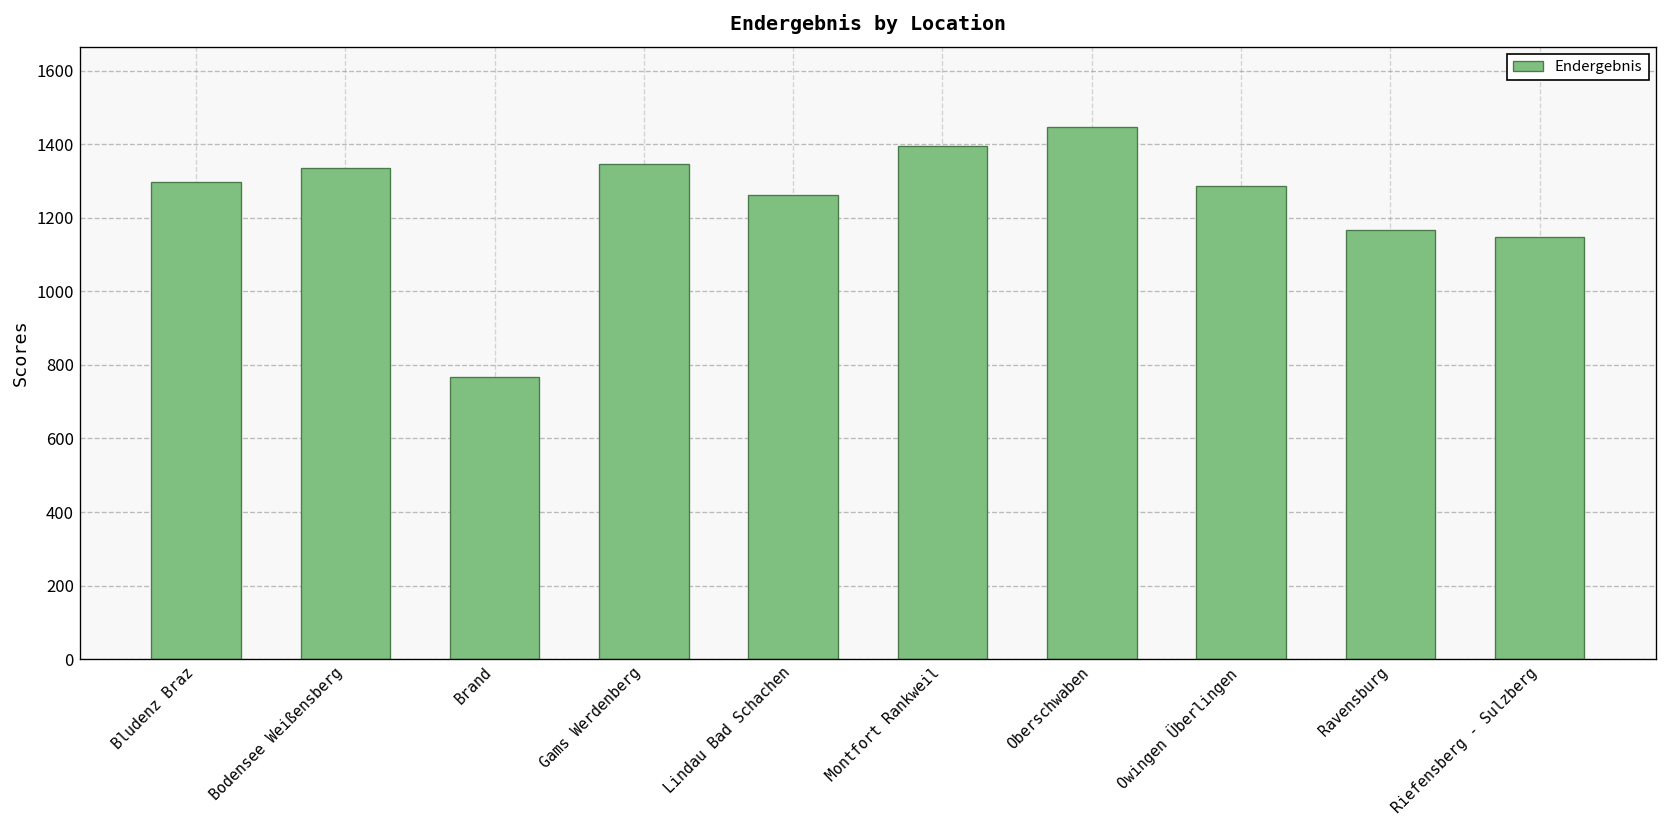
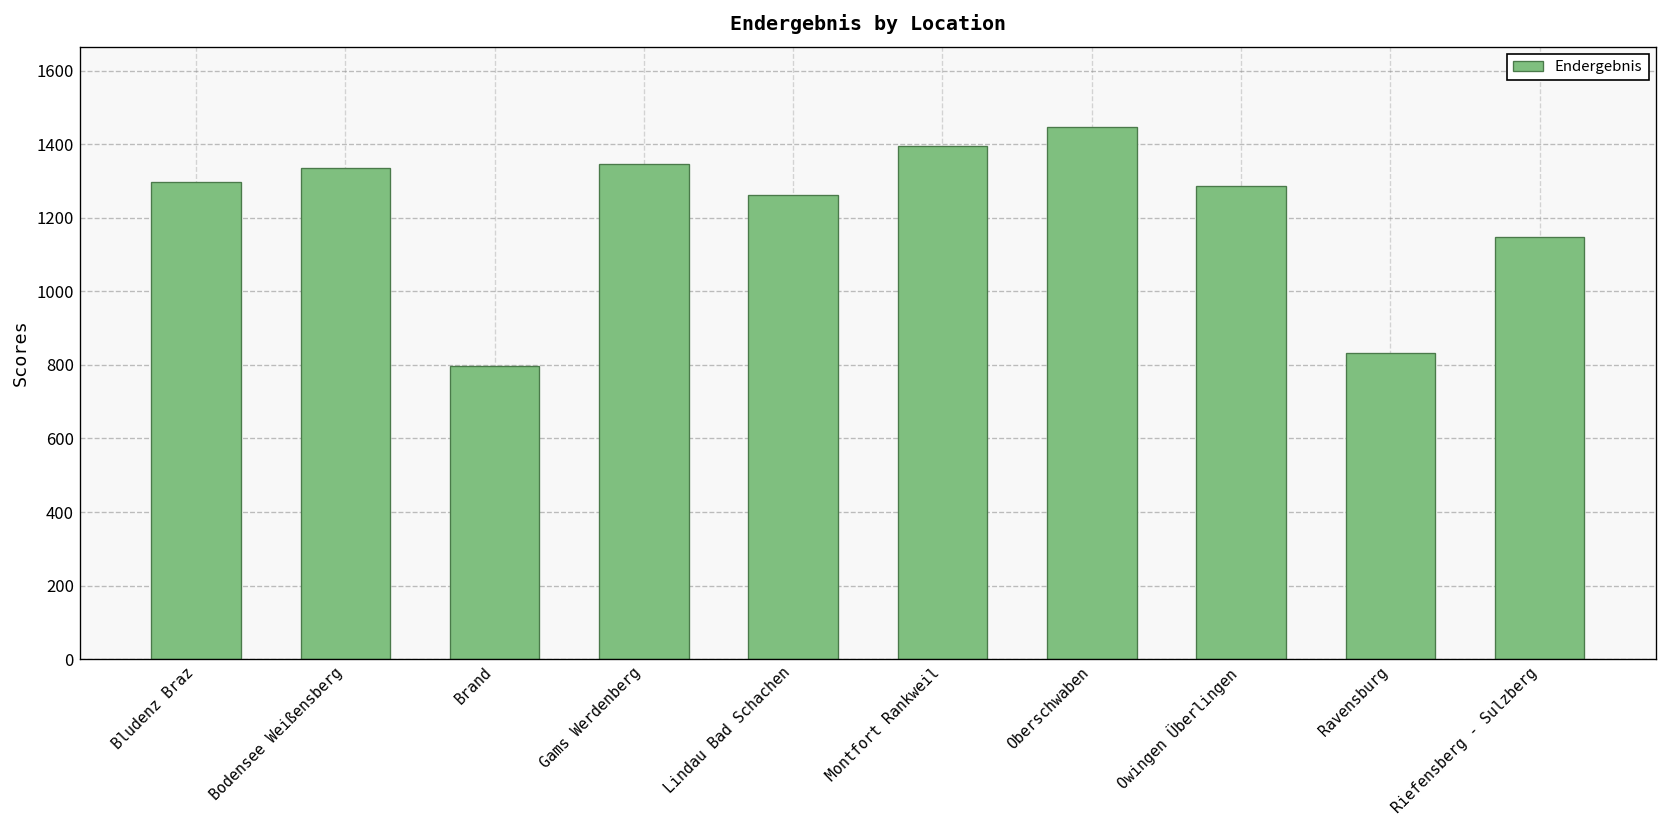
  {
    "Bludenz Braz": 1300,
    "Bodensee Weißensberg": 1330,
-   "Brand": 770,
+   "Brand": 800,
    "Gams Werdenberg": 1350,
    "Lindau Bad Schachen": 1260,
    "Montfort Rankweil": 1390,
    "Oberschwaben": 1450,
    "Owingen Überlingen": 1290,
-   "Ravensburg": 1170,
+   "Ravensburg": 830,
    "Riefensberg - Sulzberg": 1150
  }
